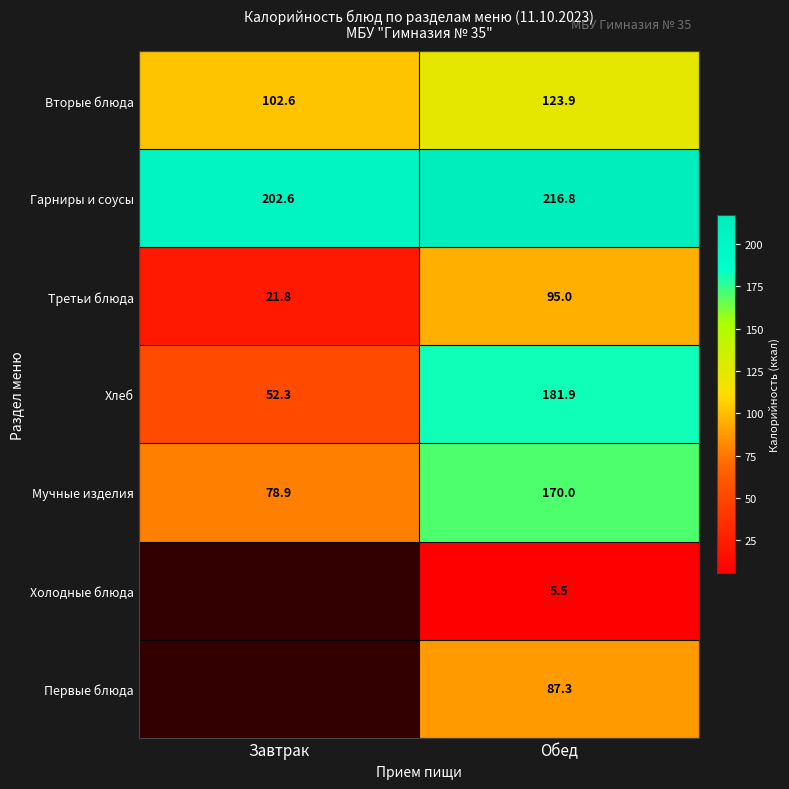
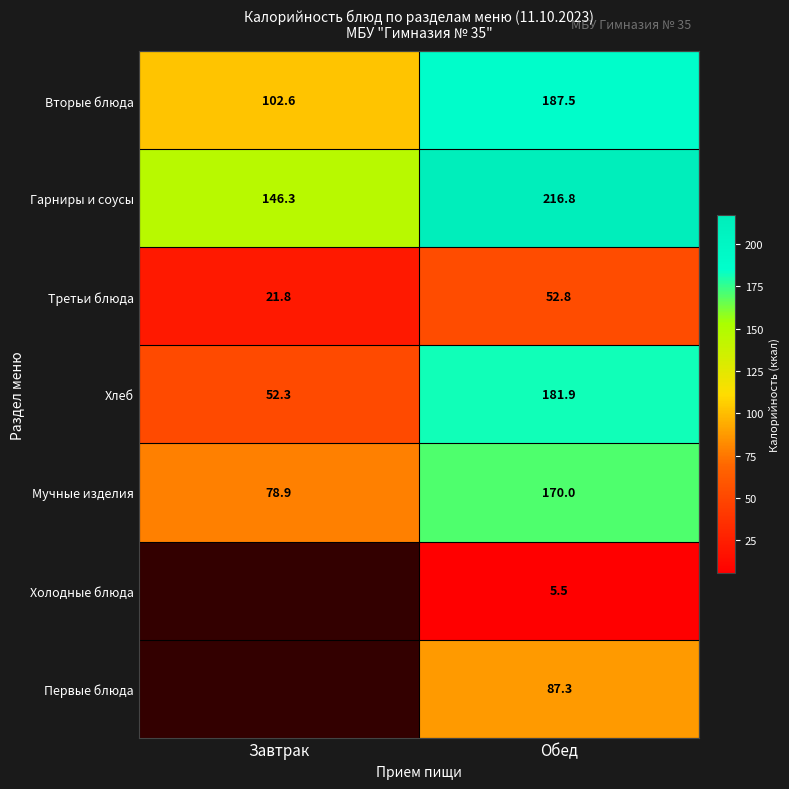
  {
    "Вторые блюда": {
      "Завтрак": 102.6,
-     "Обед": 123.9
+     "Обед": 187.5
    },
    "Гарниры и соусы": {
-     "Завтрак": 202.6,
+     "Завтрак": 146.3,
      "Обед": 216.8
    },
    "Третьи блюда": {
      "Завтрак": 21.8,
-     "Обед": 95.0
+     "Обед": 52.8
    },
    "Хлеб": {
      "Завтрак": 52.3,
      "Обед": 181.9
    },
    "Мучные изделия": {
      "Завтрак": 78.9,
      "Обед": 170.0
    },
    "Холодные блюда": {
      "Обед": 5.5
    },
    "Первые блюда": {
      "Обед": 87.3
    }
  }
